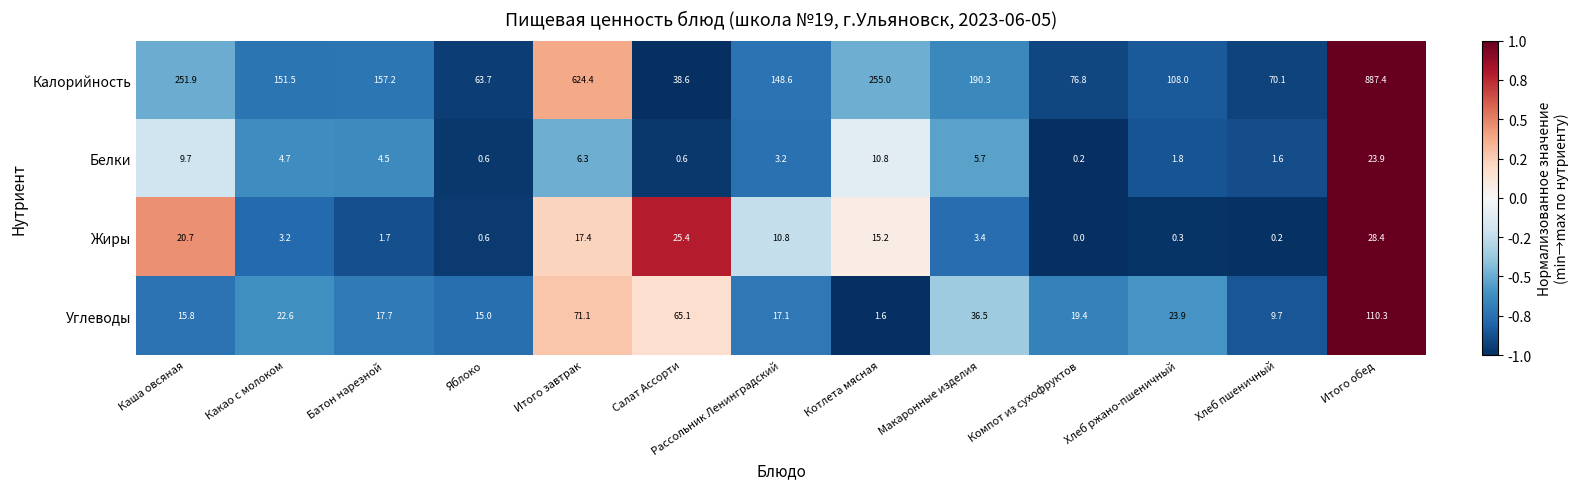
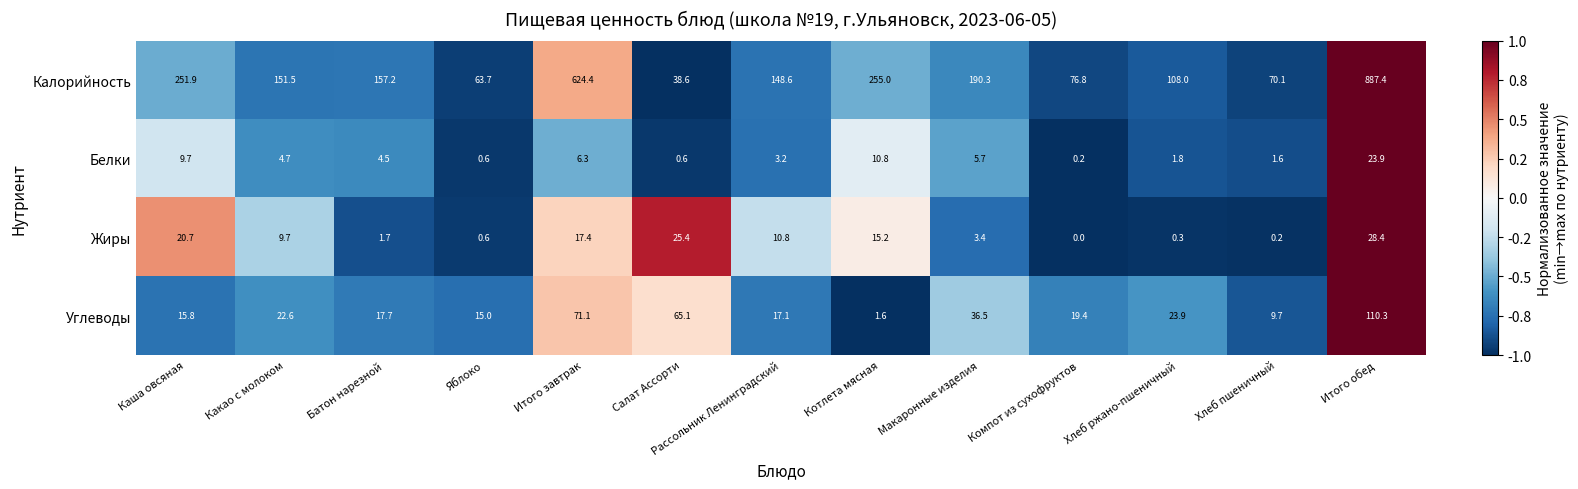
  {
    "Калорийность": {
      "Каша овсяная": 251.9,
      "Какао с молоком": 151.5,
      "Батон нарезной": 157.2,
      "Яблоко": 63.7,
      "Итого завтрак": 624.4,
      "Салат Ассорти": 38.6,
      "Рассольник Ленинградский": 148.6,
      "Котлета мясная": 255.0,
      "Макаронные изделия": 190.3,
      "Компот из сухофруктов": 76.8,
      "Хлеб ржано-пшеничный": 108.0,
      "Хлеб пшеничный": 70.1,
      "Итого обед": 887.4
    },
    "Белки": {
      "Каша овсяная": 9.7,
      "Какао с молоком": 4.7,
      "Батон нарезной": 4.5,
      "Яблоко": 0.6,
      "Итого завтрак": 6.3,
      "Салат Ассорти": 0.6,
      "Рассольник Ленинградский": 3.2,
      "Котлета мясная": 10.8,
      "Макаронные изделия": 5.7,
      "Компот из сухофруктов": 0.2,
      "Хлеб ржано-пшеничный": 1.8,
      "Хлеб пшеничный": 1.6,
      "Итого обед": 23.9
    },
    "Жиры": {
      "Каша овсяная": 20.7,
-     "Какао с молоком": 3.2,
+     "Какао с молоком": 9.7,
      "Батон нарезной": 1.7,
      "Яблоко": 0.6,
      "Итого завтрак": 17.4,
      "Салат Ассорти": 25.4,
      "Рассольник Ленинградский": 10.8,
      "Котлета мясная": 15.2,
      "Макаронные изделия": 3.4,
      "Компот из сухофруктов": 0.0,
      "Хлеб ржано-пшеничный": 0.3,
      "Хлеб пшеничный": 0.2,
      "Итого обед": 28.4
    },
    "Углеводы": {
      "Каша овсяная": 15.8,
      "Какао с молоком": 22.6,
      "Батон нарезной": 17.7,
      "Яблоко": 15.0,
      "Итого завтрак": 71.1,
      "Салат Ассорти": 65.1,
      "Рассольник Ленинградский": 17.1,
      "Котлета мясная": 1.6,
      "Макаронные изделия": 36.5,
      "Компот из сухофруктов": 19.4,
      "Хлеб ржано-пшеничный": 23.9,
      "Хлеб пшеничный": 9.7,
      "Итого обед": 110.3
    }
  }
